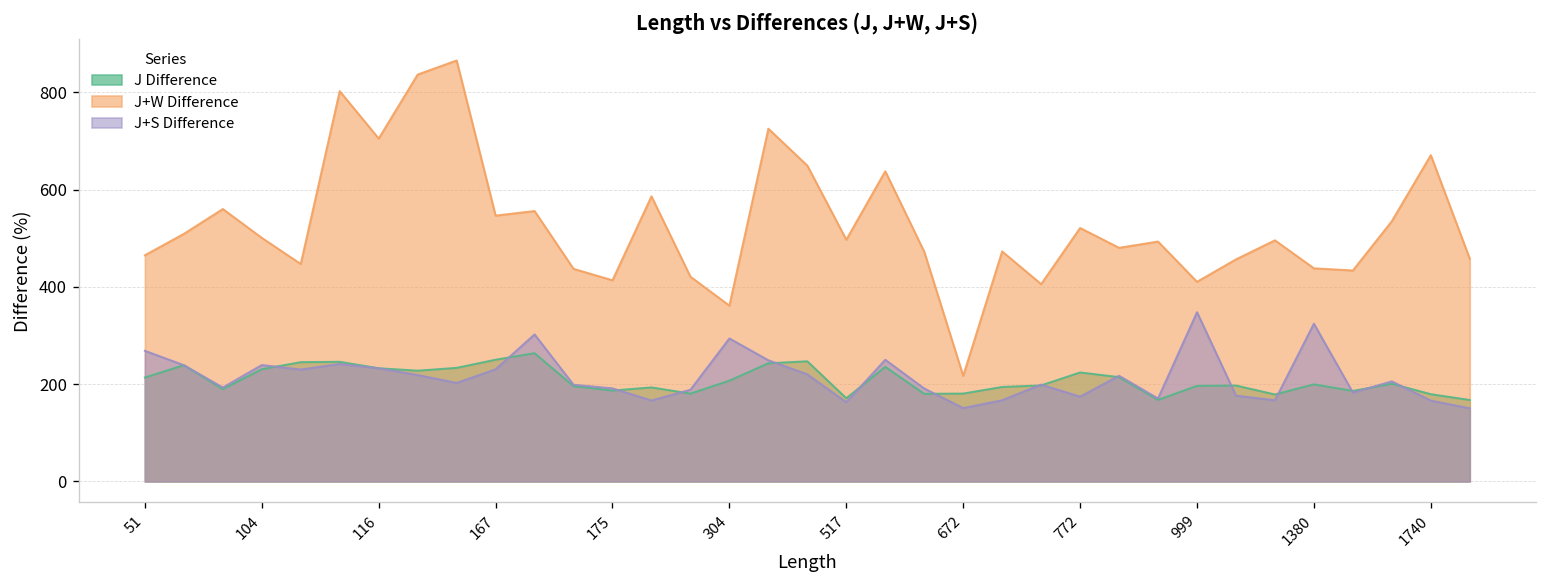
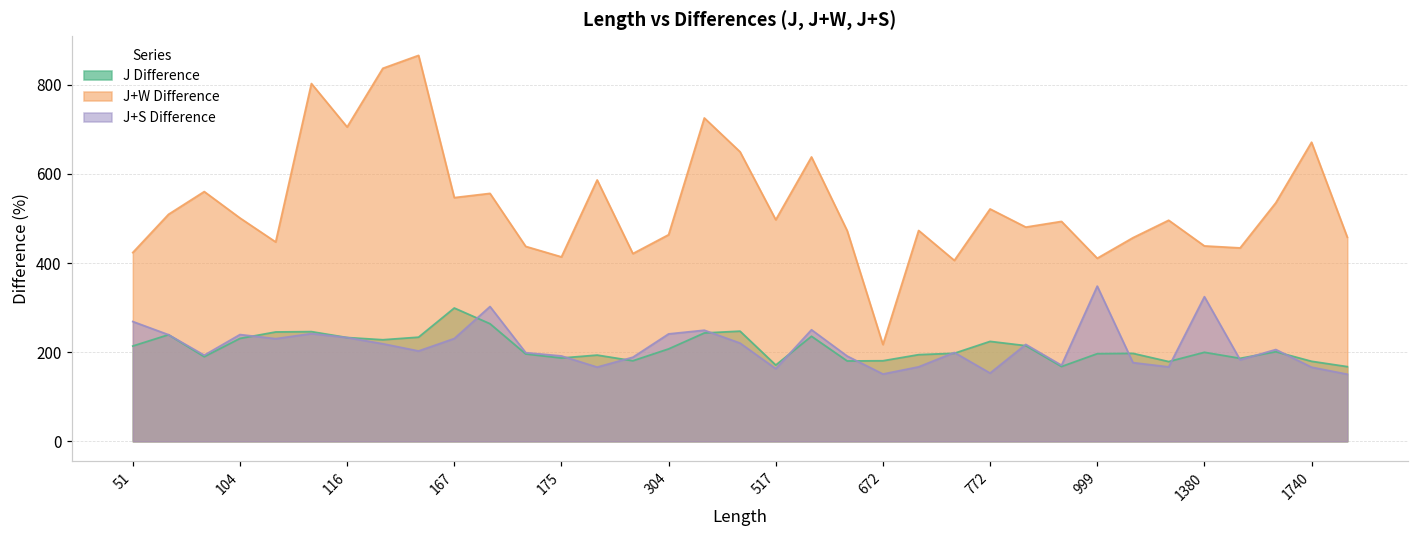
  {
    "J Difference": {
      "51": 210,
      "104": 230,
-     "167": 250,
+     "167": 300,
      "304": 210,
      "517": 170,
      "672": 180,
      "772": 220,
      "999": 200,
      "1380": 200,
      "1740": 180
    },
    "J+W Difference": {
-     "51": 470,
+     "51": 420,
      "104": 500,
      "116": 710,
      "167": 550,
      "175": 410,
-     "304": 360,
+     "304": 460,
      "517": 500,
      "672": 220,
      "772": 520,
      "999": 410,
      "1380": 440,
      "1740": 670
    },
    "J+S Difference": {
      "51": 270,
      "104": 240,
      "167": 230,
-     "304": 290,
+     "304": 240,
      "517": 160,
      "672": 150,
-     "772": 170,
+     "772": 150,
      "999": 350,
      "1380": 320,
      "1740": 170
    }
  }
